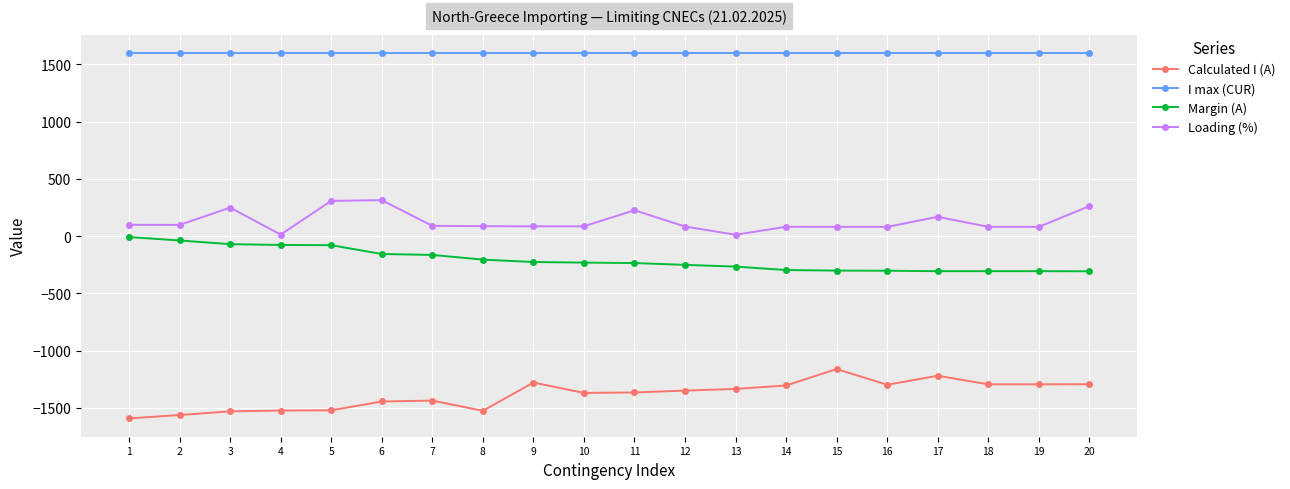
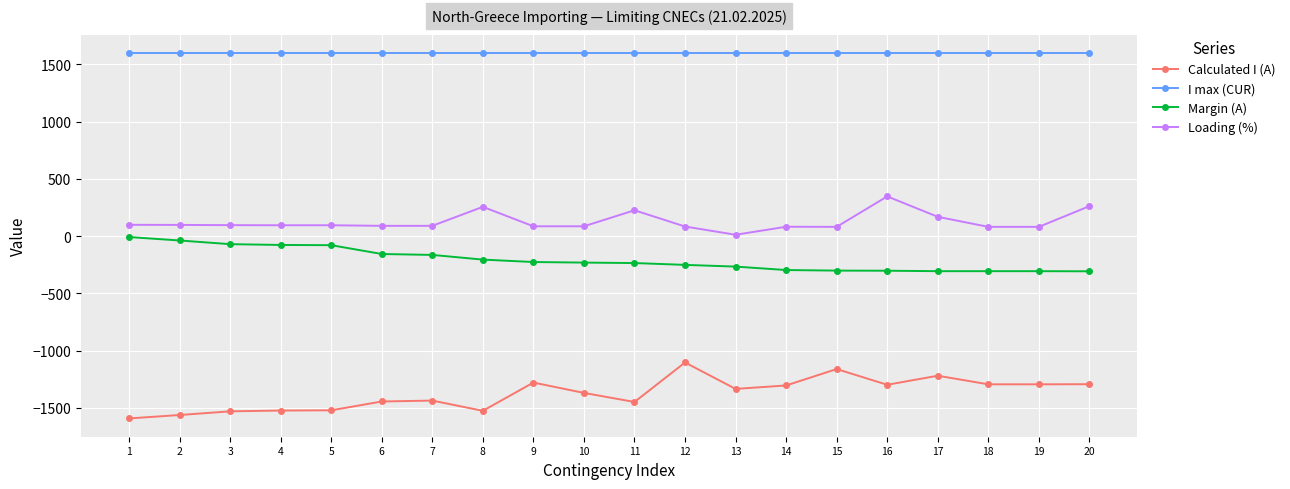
  {
    "Calculated I (A)": {
      "1": -1590,
      "2": -1560,
      "3": -1530,
      "4": -1520,
      "5": -1520,
      "6": -1440,
      "7": -1440,
      "8": -1530,
      "9": -1280,
      "10": -1370,
-     "11": -1370,
-     "12": -1350,
+     "11": -1450,
+     "12": -1100,
      "13": -1330,
      "14": -1300,
      "15": -1160,
      "16": -1300,
      "17": -1220,
      "18": -1290,
      "19": -1290,
      "20": -1290
    },
    "I max (CUR)": {
      "1": 1600,
      "2": 1600,
      "3": 1600,
      "4": 1600,
      "5": 1600,
      "6": 1600,
      "7": 1600,
      "8": 1600,
      "9": 1600,
      "10": 1600,
      "11": 1600,
      "12": 1600,
      "13": 1600,
      "14": 1600,
      "15": 1600,
      "16": 1600,
      "17": 1600,
      "18": 1600,
      "19": 1600,
      "20": 1600
    },
    "Margin (A)": {
      "1": -10,
      "2": -40,
      "3": -70,
      "4": -80,
      "5": -80,
      "6": -160,
      "7": -160,
      "8": -210,
      "9": -230,
      "10": -230,
      "11": -240,
      "12": -250,
      "13": -270,
      "14": -300,
      "15": -300,
      "16": -300,
      "17": -310,
      "18": -310,
      "19": -310,
      "20": -310
    },
    "Loading (%)": {
      "1": 100,
      "2": 100,
-     "3": 250,
-     "4": 10,
-     "5": 310,
-     "6": 310,
+     "3": 100,
+     "4": 100,
+     "5": 100,
+     "6": 90,
      "7": 90,
-     "8": 90,
+     "8": 260,
      "9": 90,
      "10": 90,
      "11": 230,
      "12": 80,
      "13": 10,
      "14": 80,
      "15": 80,
-     "16": 80,
+     "16": 350,
      "17": 170,
      "18": 80,
      "19": 80,
      "20": 260
    }
  }
